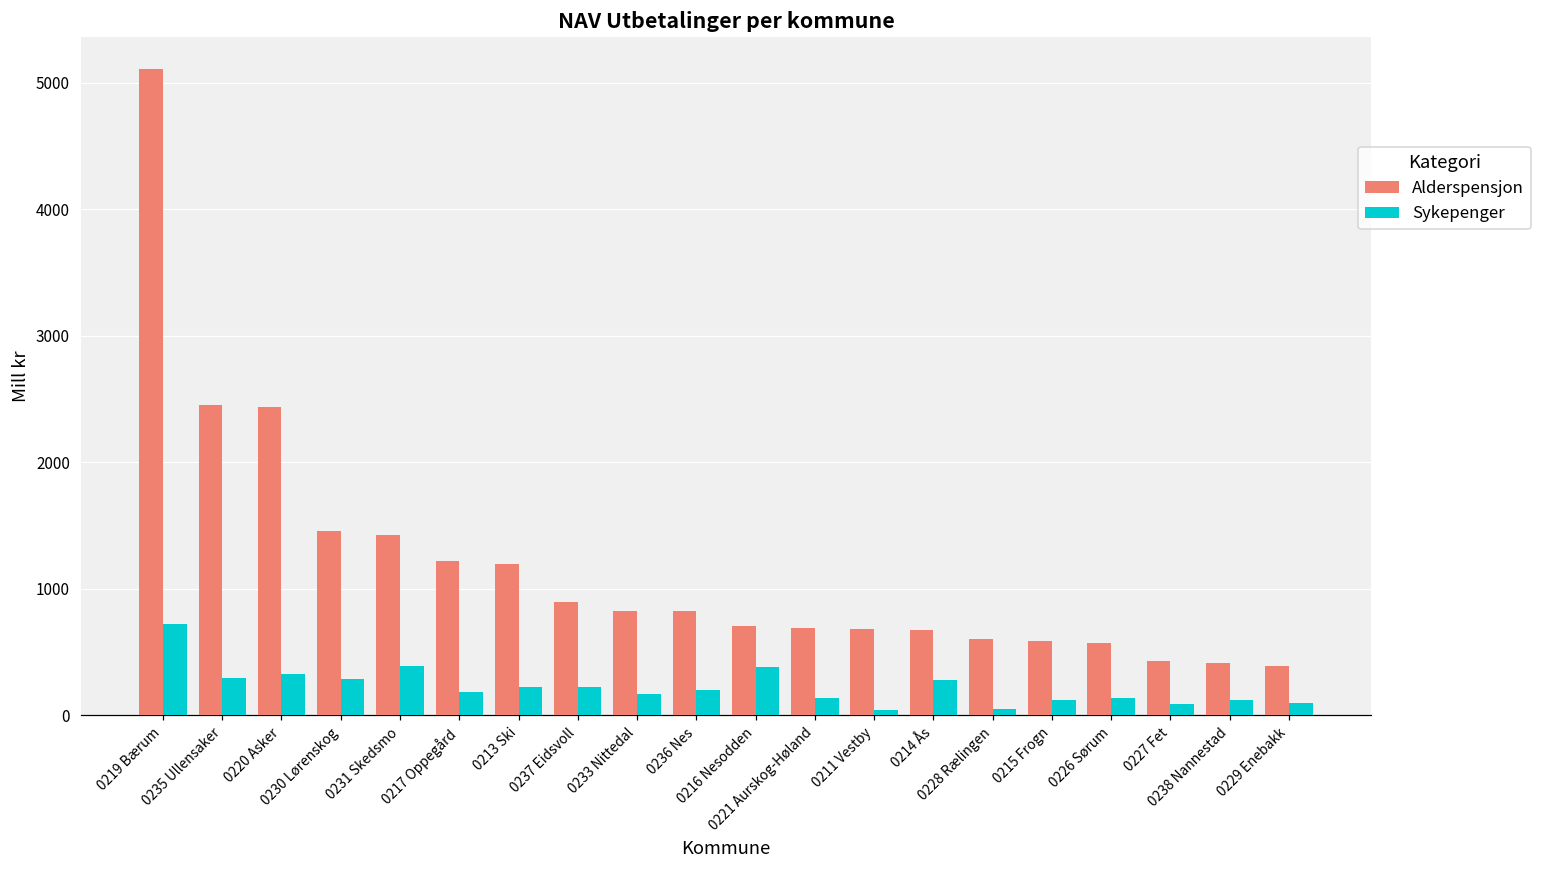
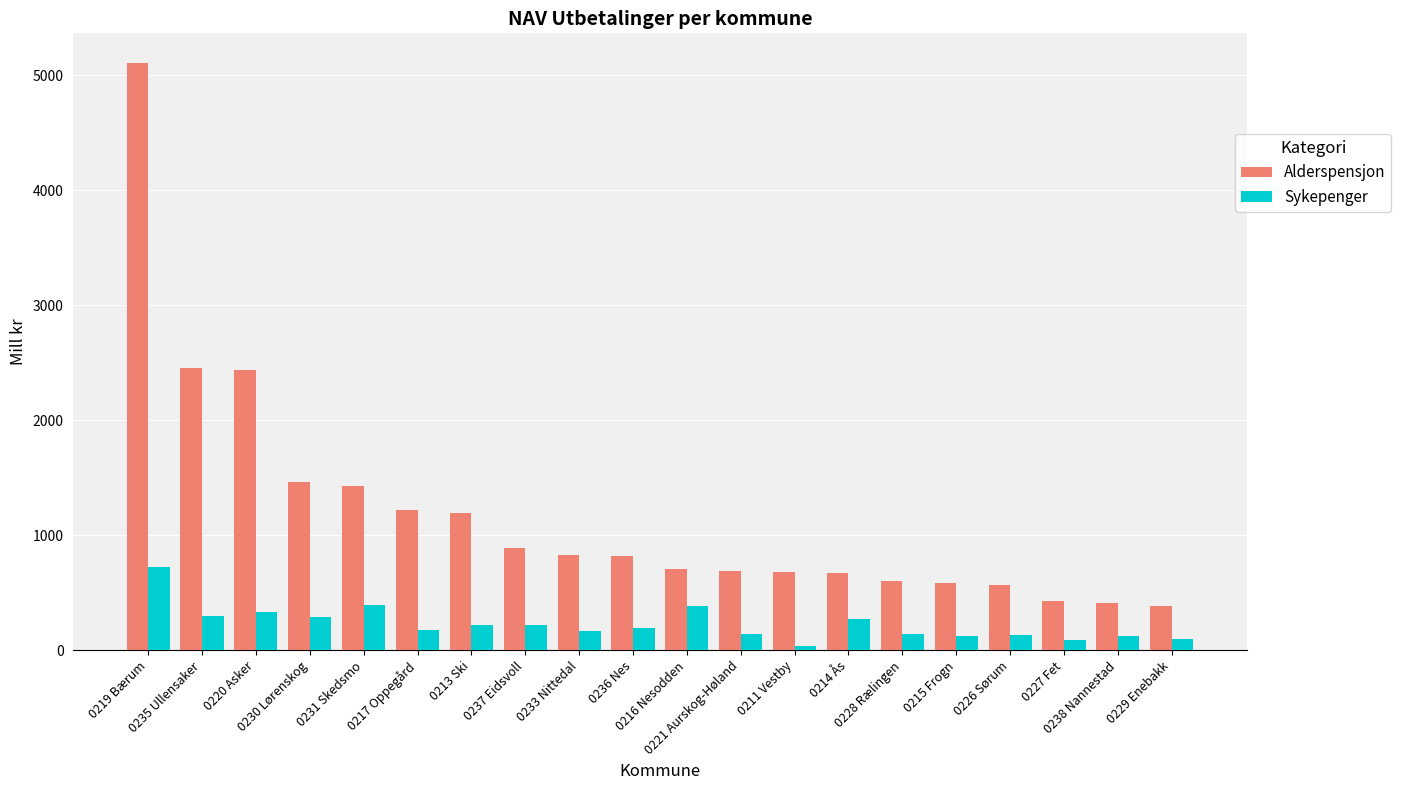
  {
    "Alderspensjon": {
      "0219 Bærum": 5110,
      "0235 Ullensaker": 2460,
      "0220 Asker": 2440,
      "0230 Lørenskog": 1460,
      "0231 Skedsmo": 1430,
      "0217 Oppegård": 1220,
      "0213 Ski": 1200,
      "0237 Eidsvoll": 890,
      "0233 Nittedal": 830,
      "0236 Nes": 820,
      "0216 Nesodden": 700,
      "0221 Aurskog-Høland": 690,
      "0211 Vestby": 680,
      "0214 Ås": 670,
      "0228 Rælingen": 600,
      "0215 Frogn": 590,
      "0226 Sørum": 570,
      "0227 Fet": 430,
      "0238 Nannestad": 410,
      "0229 Enebakk": 390
    },
    "Sykepenger": {
      "0219 Bærum": 720,
      "0235 Ullensaker": 300,
      "0220 Asker": 330,
      "0230 Lørenskog": 290,
      "0231 Skedsmo": 390,
      "0217 Oppegård": 180,
      "0213 Ski": 220,
      "0237 Eidsvoll": 220,
      "0233 Nittedal": 170,
      "0236 Nes": 200,
      "0216 Nesodden": 380,
      "0221 Aurskog-Høland": 140,
      "0211 Vestby": 40,
      "0214 Ås": 270,
-     "0228 Rælingen": 50,
+     "0228 Rælingen": 140,
      "0215 Frogn": 120,
      "0226 Sørum": 140,
      "0227 Fet": 90,
      "0238 Nannestad": 120,
      "0229 Enebakk": 100
    }
  }
